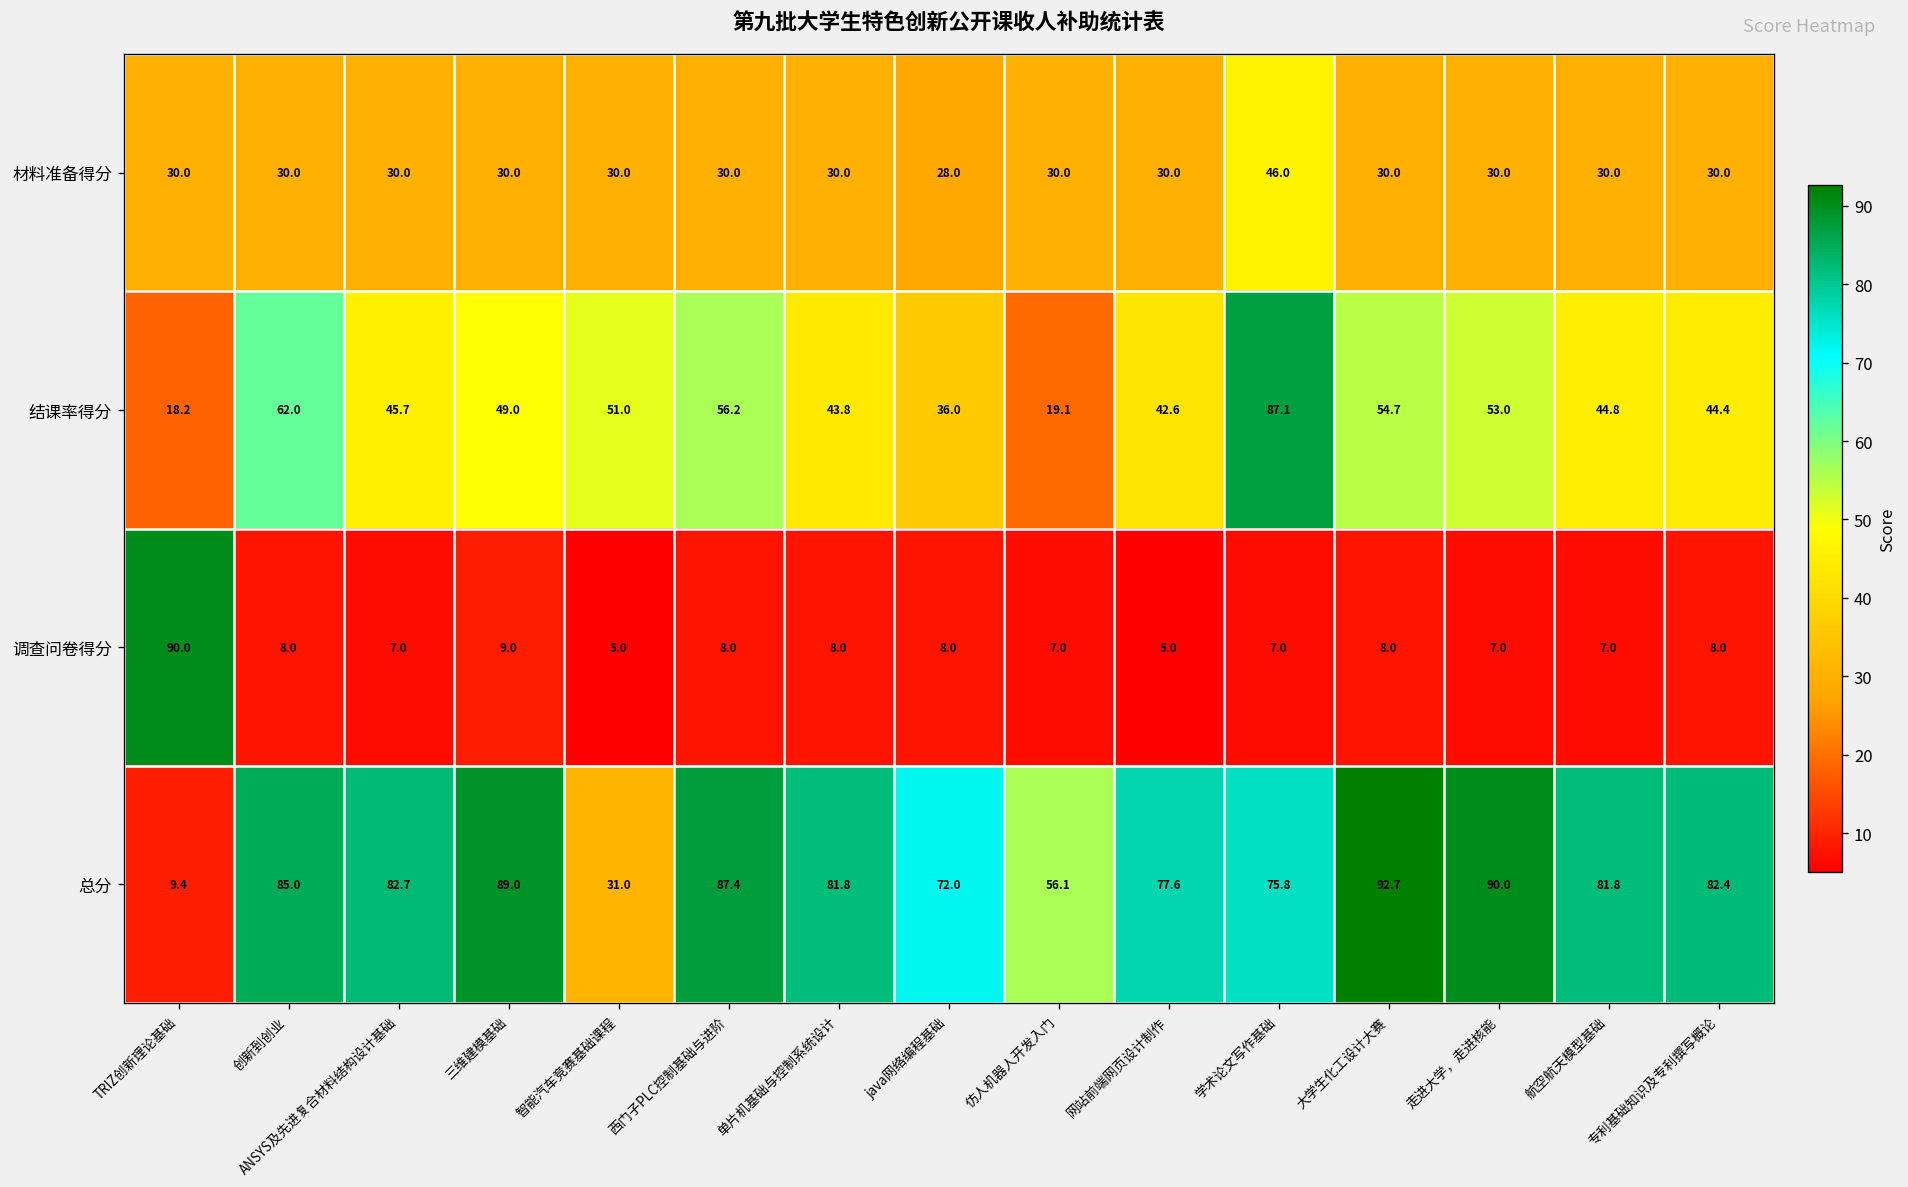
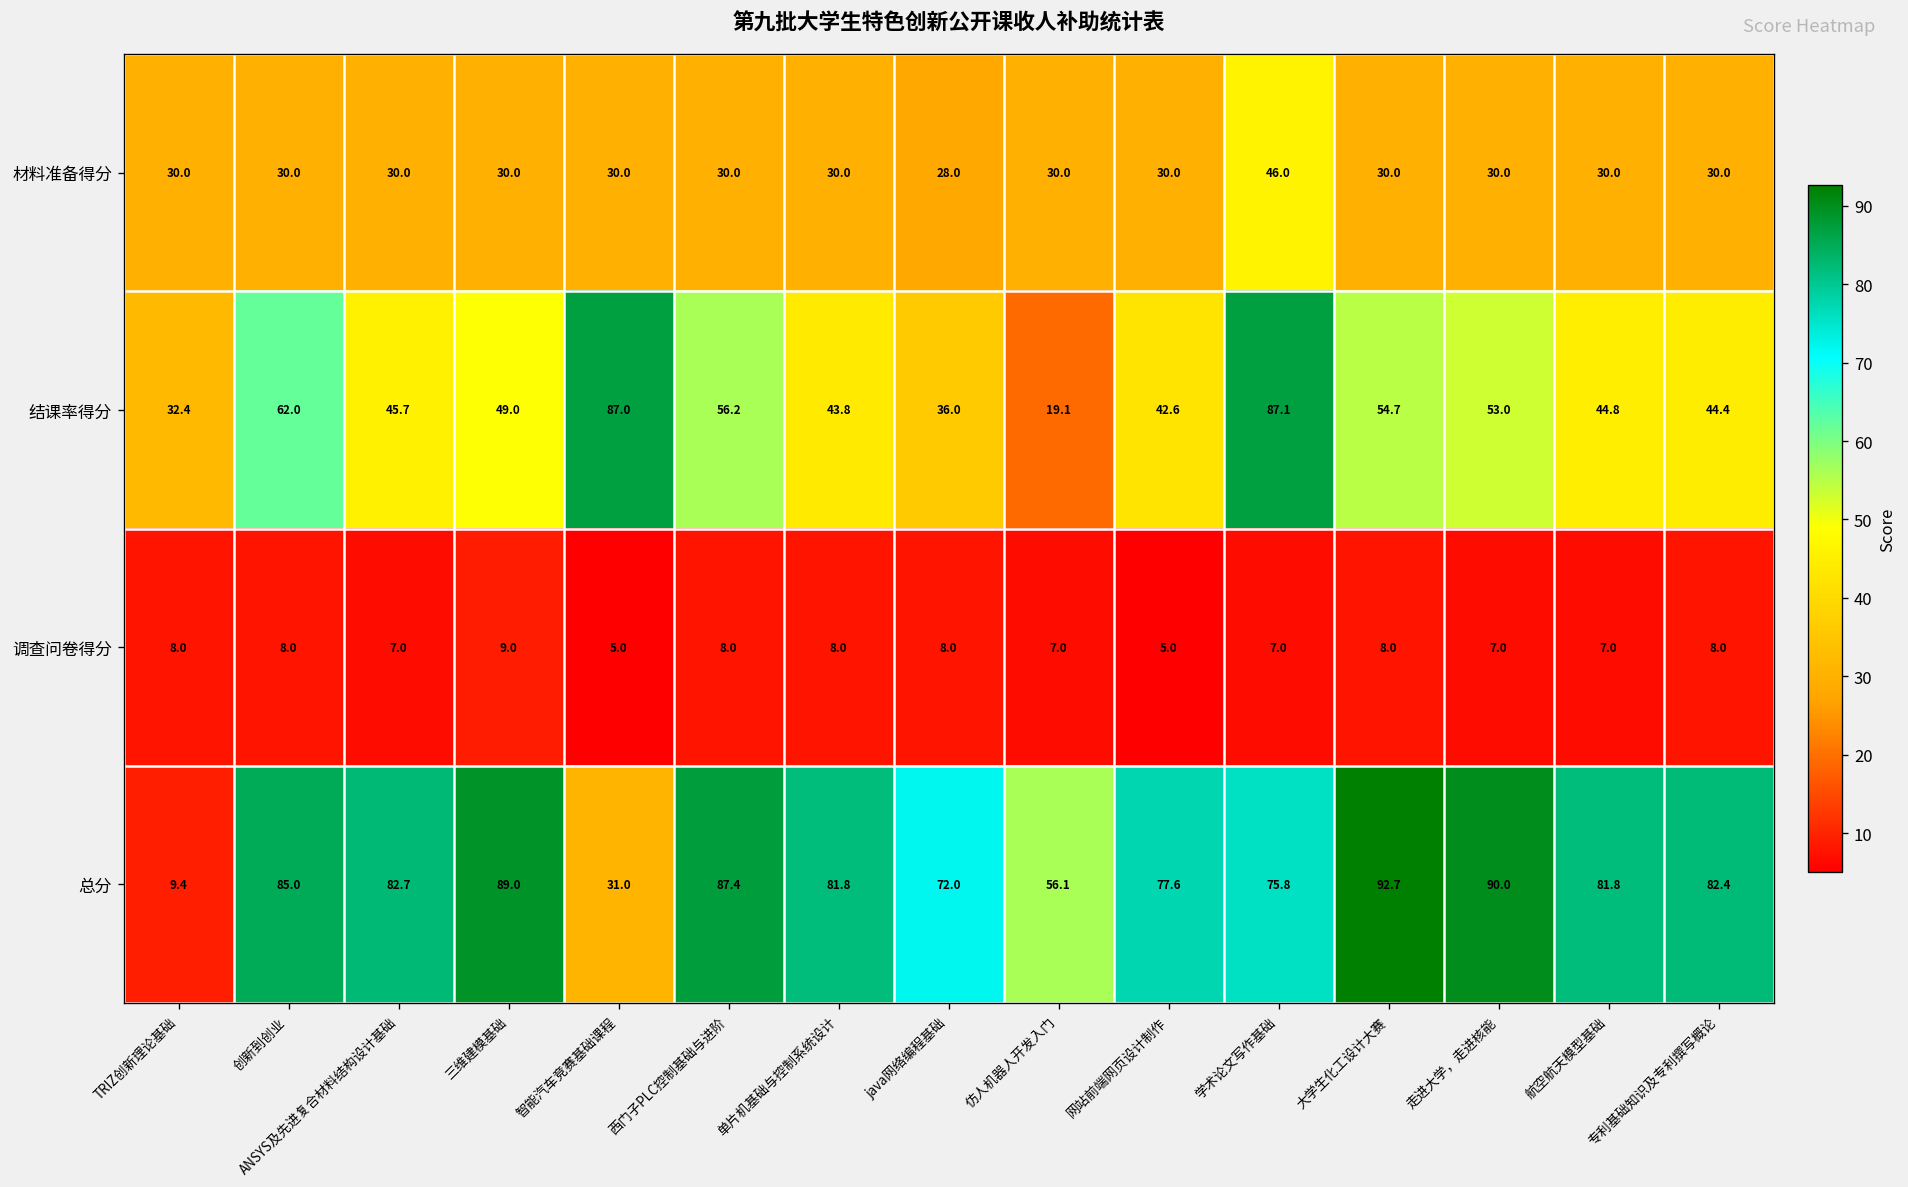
  {
    "材料准备得分": {
      "TRIZ创新理论基础": 30.0,
      "创新到创业": 30.0,
      "ANSYS及先进复合材料结构设计基础": 30.0,
      "三维建模基础": 30.0,
      "智能汽车竞赛基础课程": 30.0,
      "西门子PLC控制基础与进阶": 30.0,
      "单片机基础与控制系统设计": 30.0,
      "java网络编程基础": 28.0,
      "仿人机器人开发入门": 30.0,
      "网站前端网页设计制作": 30.0,
      "学术论文写作基础": 46.0,
      "大学生化工设计大赛": 30.0,
      "走进大学，走进核能": 30.0,
      "航空航天模型基础": 30.0,
      "专利基础知识及专利撰写概论": 30.0
    },
    "结课率得分": {
-     "TRIZ创新理论基础": 18.2,
+     "TRIZ创新理论基础": 32.4,
      "创新到创业": 62.0,
      "ANSYS及先进复合材料结构设计基础": 45.7,
      "三维建模基础": 49.0,
-     "智能汽车竞赛基础课程": 51.0,
+     "智能汽车竞赛基础课程": 87.0,
      "西门子PLC控制基础与进阶": 56.2,
      "单片机基础与控制系统设计": 43.8,
      "java网络编程基础": 36.0,
      "仿人机器人开发入门": 19.1,
      "网站前端网页设计制作": 42.6,
      "学术论文写作基础": 87.1,
      "大学生化工设计大赛": 54.7,
      "走进大学，走进核能": 53.0,
      "航空航天模型基础": 44.8,
      "专利基础知识及专利撰写概论": 44.4
    },
    "调查问卷得分": {
-     "TRIZ创新理论基础": 90.0,
+     "TRIZ创新理论基础": 8.0,
      "创新到创业": 8.0,
      "ANSYS及先进复合材料结构设计基础": 7.0,
      "三维建模基础": 9.0,
      "智能汽车竞赛基础课程": 5.0,
      "西门子PLC控制基础与进阶": 8.0,
      "单片机基础与控制系统设计": 8.0,
      "java网络编程基础": 8.0,
      "仿人机器人开发入门": 7.0,
      "网站前端网页设计制作": 5.0,
      "学术论文写作基础": 7.0,
      "大学生化工设计大赛": 8.0,
      "走进大学，走进核能": 7.0,
      "航空航天模型基础": 7.0,
      "专利基础知识及专利撰写概论": 8.0
    },
    "总分": {
      "TRIZ创新理论基础": 9.4,
      "创新到创业": 85.0,
      "ANSYS及先进复合材料结构设计基础": 82.7,
      "三维建模基础": 89.0,
      "智能汽车竞赛基础课程": 31.0,
      "西门子PLC控制基础与进阶": 87.4,
      "单片机基础与控制系统设计": 81.8,
      "java网络编程基础": 72.0,
      "仿人机器人开发入门": 56.1,
      "网站前端网页设计制作": 77.6,
      "学术论文写作基础": 75.8,
      "大学生化工设计大赛": 92.7,
      "走进大学，走进核能": 90.0,
      "航空航天模型基础": 81.8,
      "专利基础知识及专利撰写概论": 82.4
    }
  }
